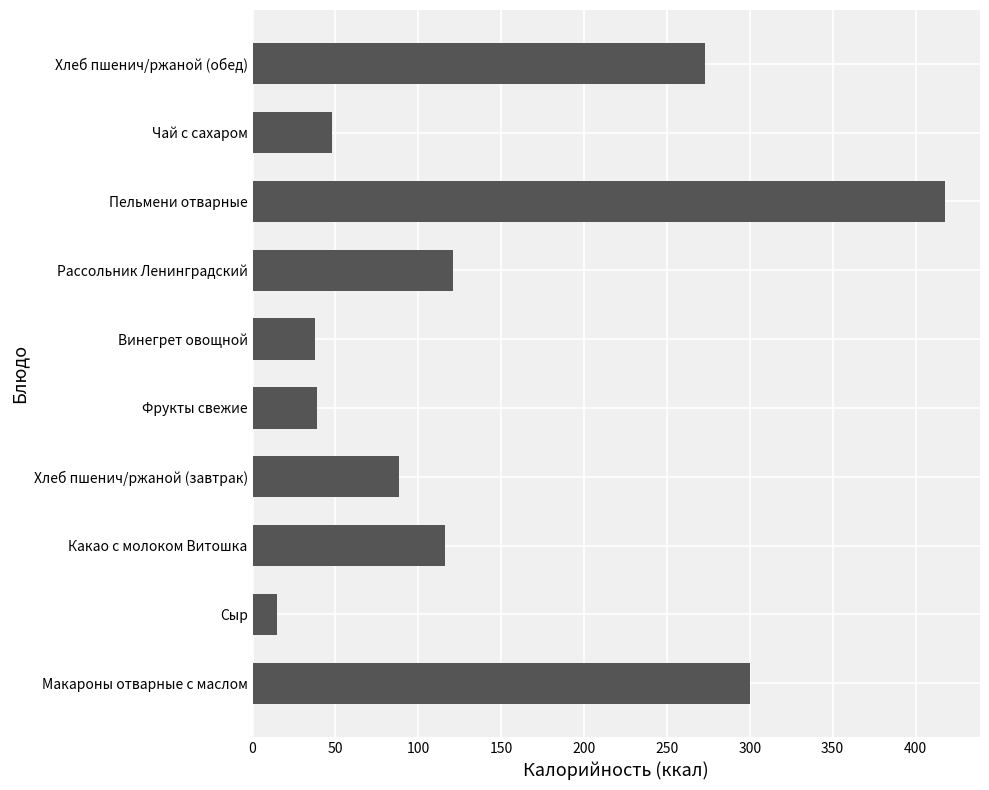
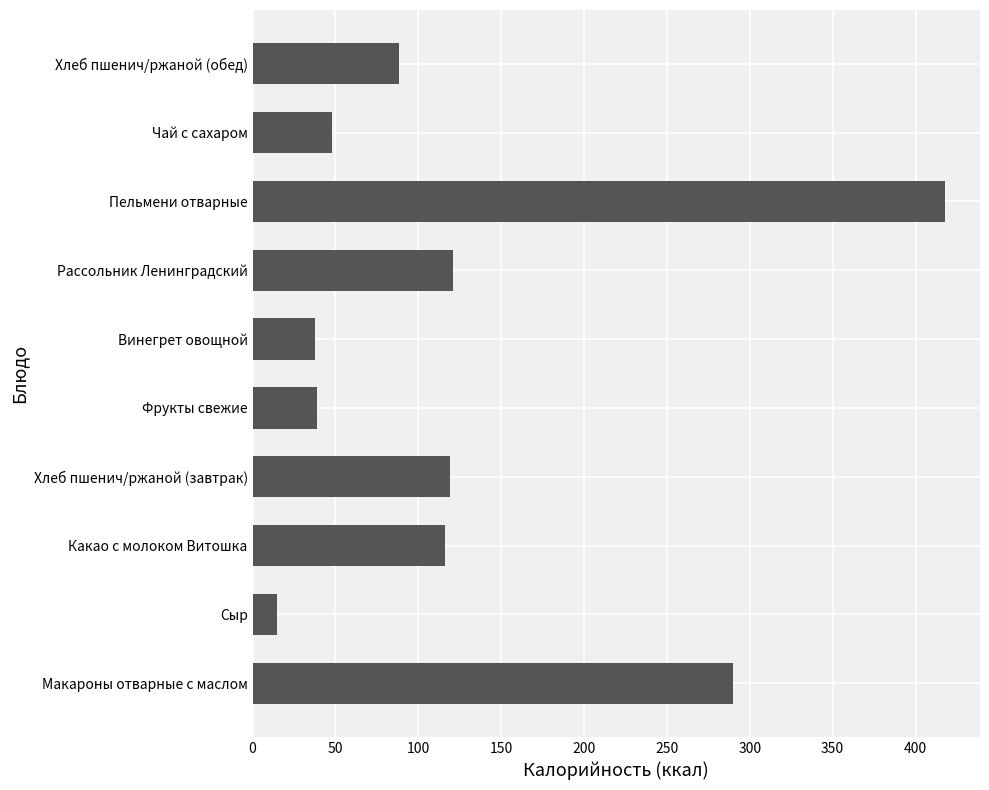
  {
-   "Хлеб пшенич/ржаной (обед)": 273,
+   "Хлеб пшенич/ржаной (обед)": 88,
    "Чай с сахаром": 48,
    "Пельмени отварные": 418,
    "Рассольник Ленинградский": 121,
    "Винегрет овощной": 38,
    "Фрукты свежие": 39,
-   "Хлеб пшенич/ржаной (завтрак)": 88,
+   "Хлеб пшенич/ржаной (завтрак)": 119,
    "Какао с молоком Витошка": 116,
    "Сыр": 15,
-   "Макароны отварные с маслом": 300
+   "Макароны отварные с маслом": 290
  }
